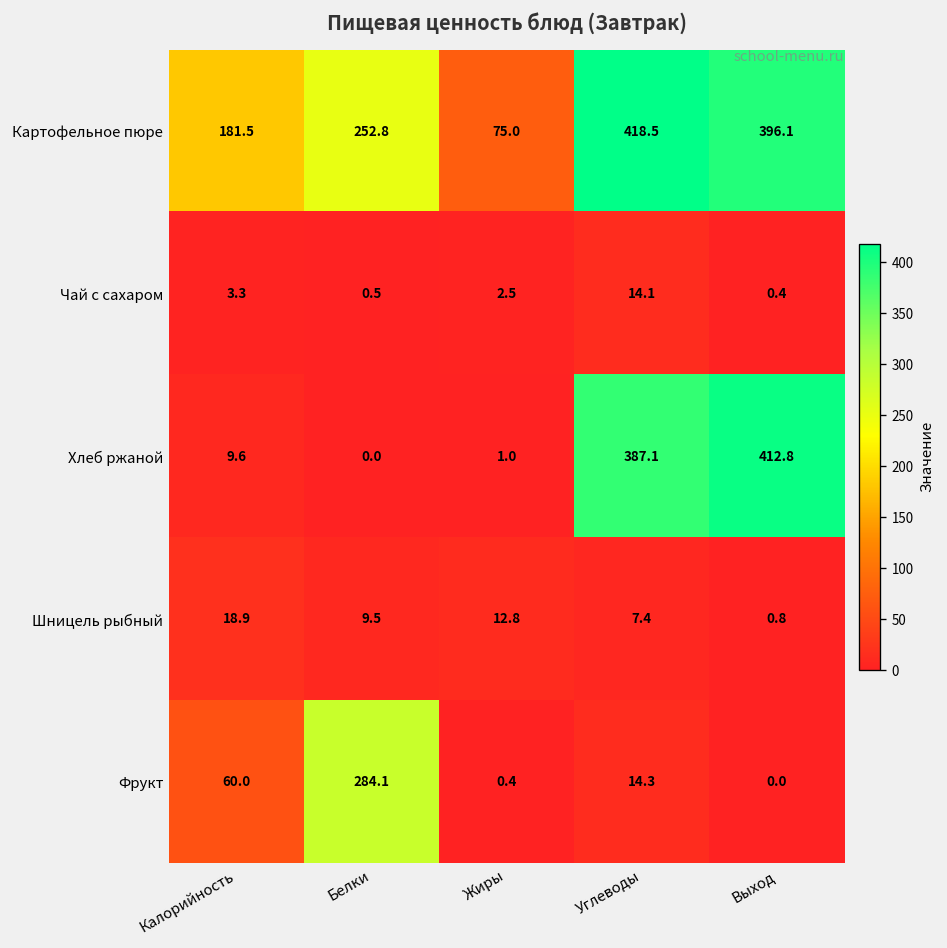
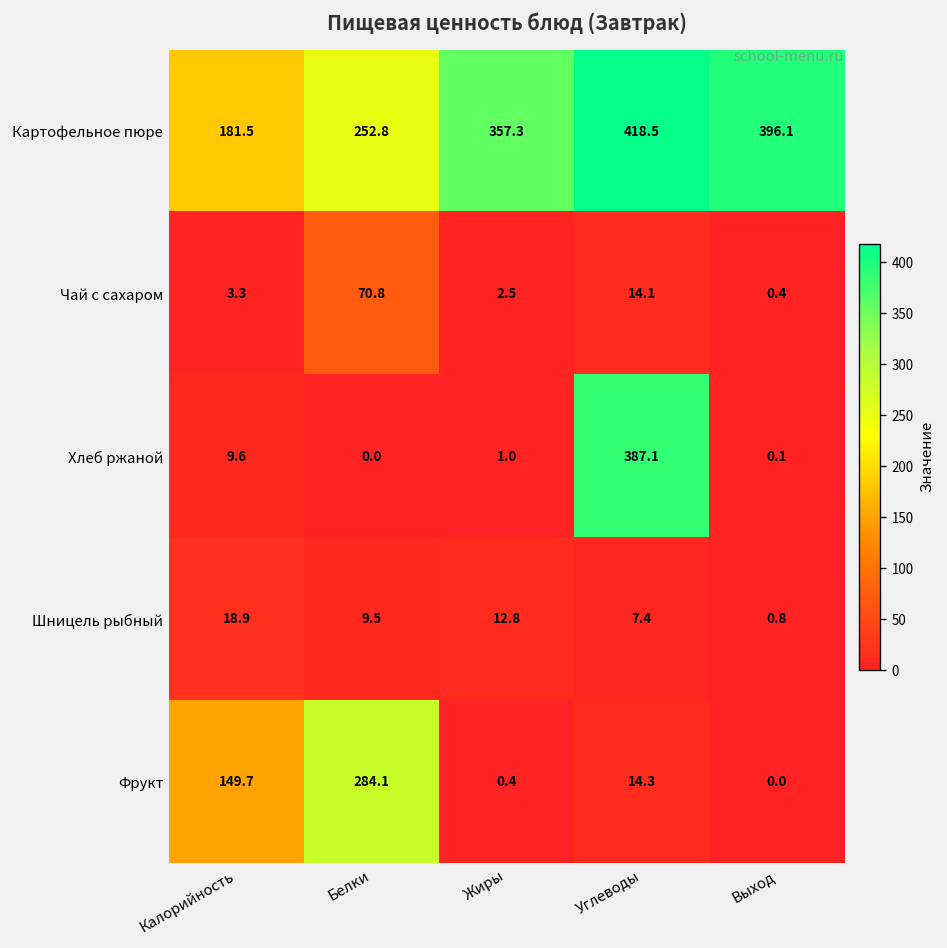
  {
    "Картофельное пюре": {
      "Калорийность": 181.5,
      "Белки": 252.8,
-     "Жиры": 75.0,
+     "Жиры": 357.3,
      "Углеводы": 418.5
    },
    "Чай с сахаром": {
      "Калорийность": 3.3,
-     "Белки": 0.5,
+     "Белки": 70.8,
      "Жиры": 2.5,
      "Углеводы": 14.1,
      "Выход": 0.4
    },
    "Хлеб ржаной": {
      "Калорийность": 9.6,
      "Белки": 0.0,
      "Жиры": 1.0,
      "Углеводы": 387.1,
-     "Выход": 412.8
+     "Выход": 0.1
    },
    "Шницель рыбный": {
      "Калорийность": 18.9,
      "Белки": 9.5,
      "Жиры": 12.8,
      "Углеводы": 7.4,
      "Выход": 0.8
    },
    "Фрукт": {
-     "Калорийность": 60.0,
+     "Калорийность": 149.7,
      "Белки": 284.1,
      "Жиры": 0.4,
      "Углеводы": 14.3,
      "Выход": 0.0
    }
  }
